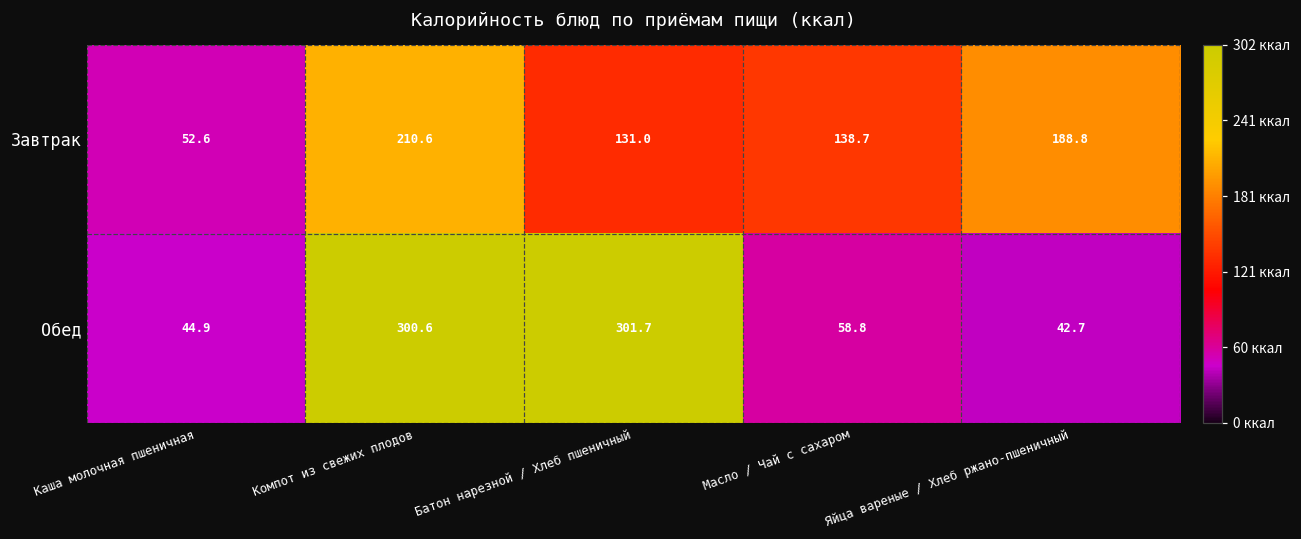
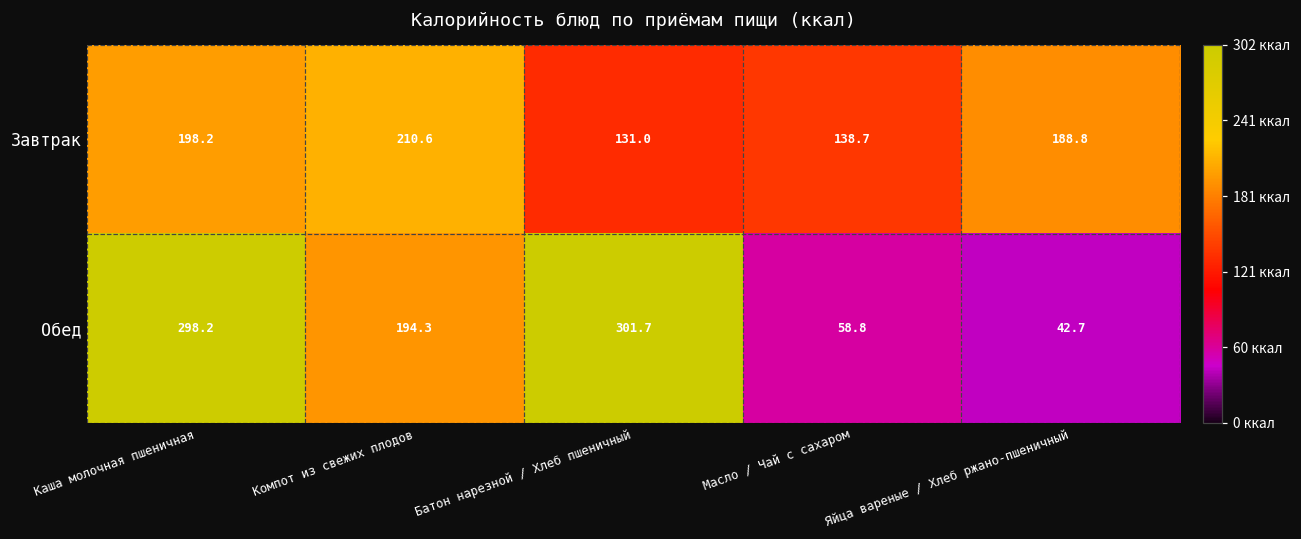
  {
    "Завтрак": {
-     "Каша молочная пшеничная": 52.6,
+     "Каша молочная пшеничная": 198.2,
      "Компот из свежих плодов": 210.6,
      "Батон нарезной / Хлеб пшеничный": 131.0,
      "Масло / Чай с сахаром": 138.7,
      "Яйца вареные / Хлеб ржано-пшеничный": 188.8
    },
    "Обед": {
-     "Каша молочная пшеничная": 44.9,
-     "Компот из свежих плодов": 300.6,
+     "Каша молочная пшеничная": 298.2,
+     "Компот из свежих плодов": 194.3,
      "Батон нарезной / Хлеб пшеничный": 301.7,
      "Масло / Чай с сахаром": 58.8,
      "Яйца вареные / Хлеб ржано-пшеничный": 42.7
    }
  }
